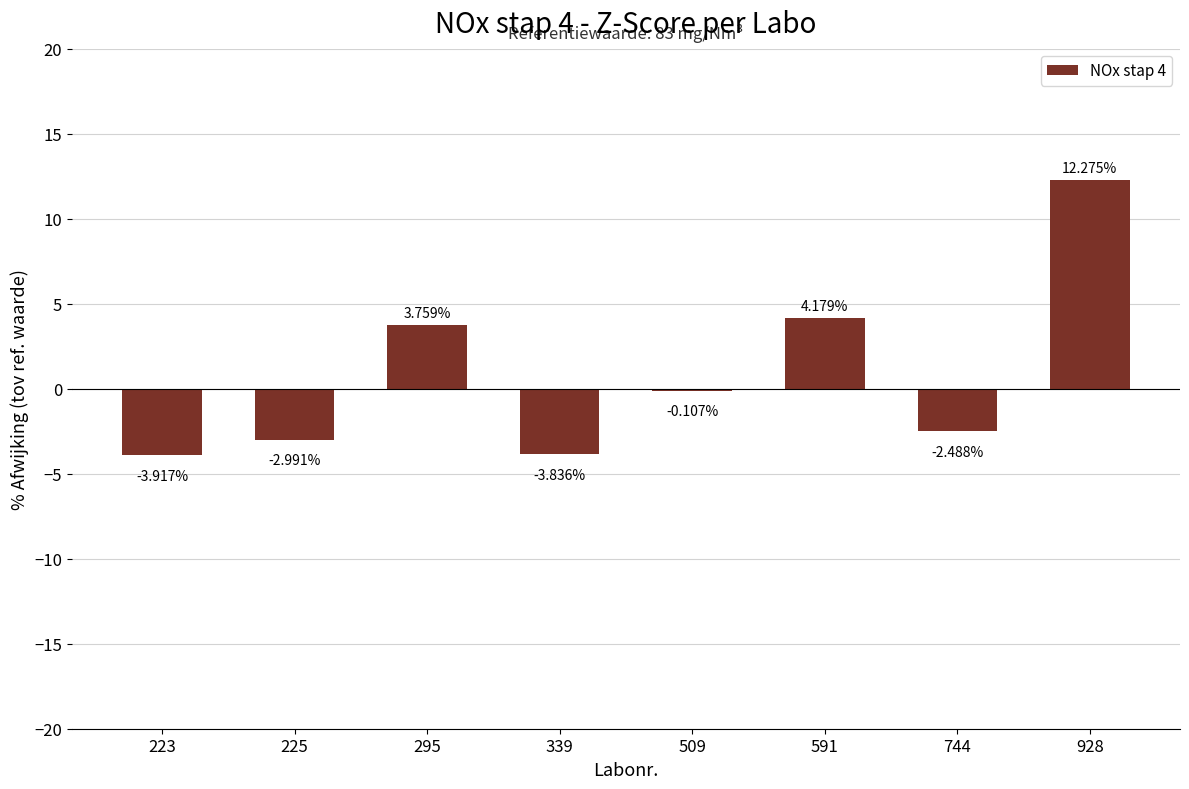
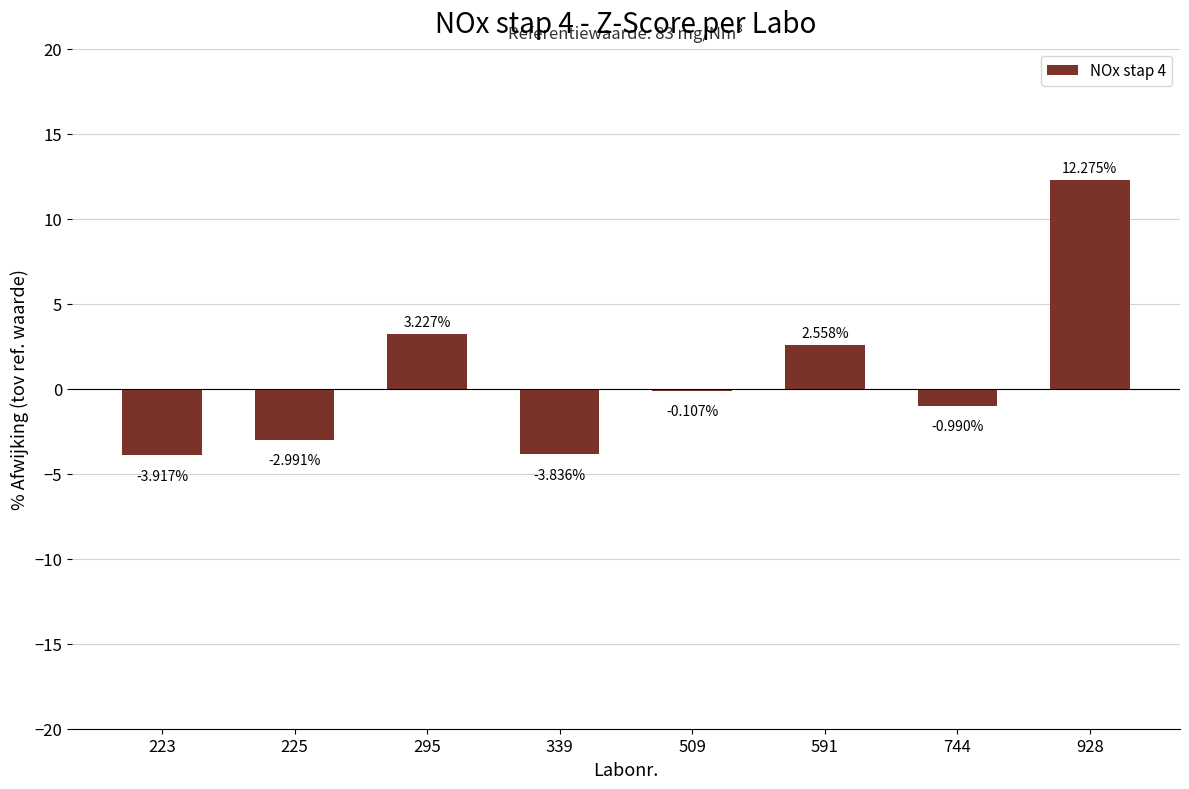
  {
    "223": "-3.917%",
    "225": "-2.991%",
-   "295": "3.759%",
+   "295": "3.227%",
    "339": "-3.836%",
    "509": "-0.107%",
-   "591": "4.179%",
-   "744": "-2.488%",
+   "591": "2.558%",
+   "744": "-0.990%",
    "928": "12.275%"
  }
